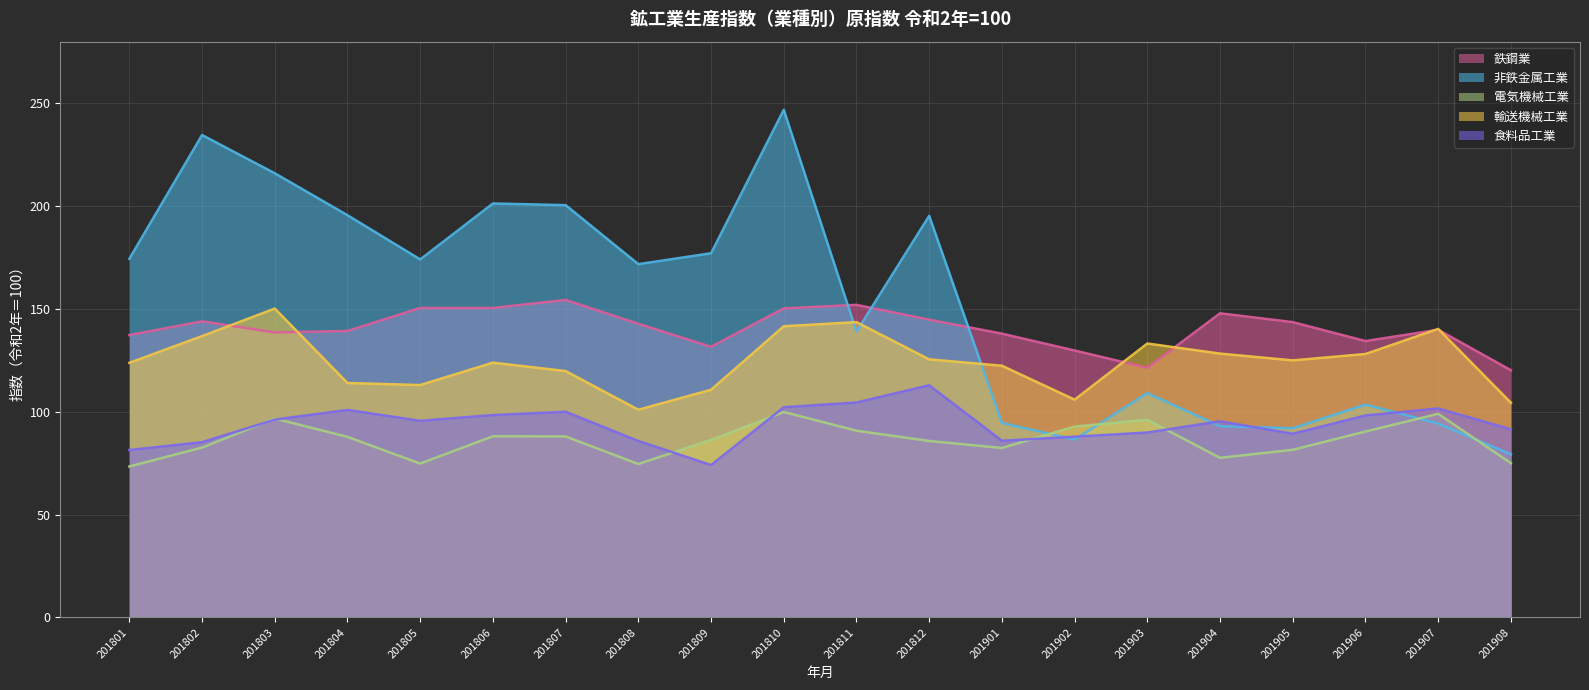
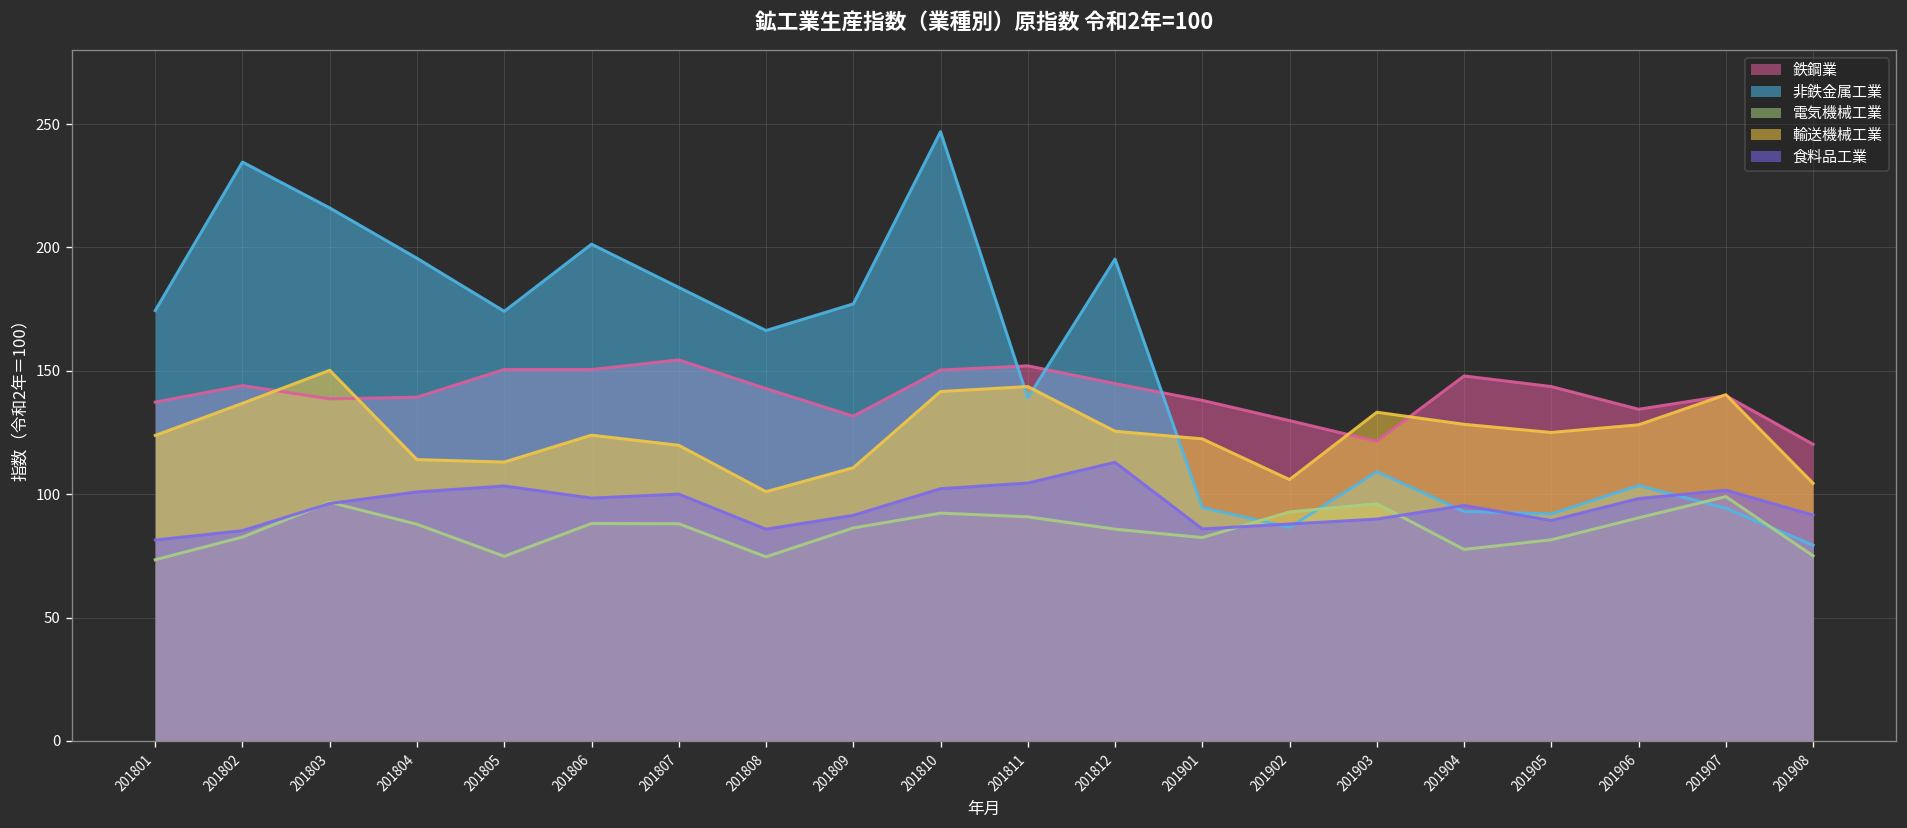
  {
    "鉄鋼業": {
      "201801": 137,
      "201802": 144,
      "201803": 139,
      "201804": 139,
      "201805": 151,
      "201806": 151,
      "201807": 154,
      "201808": 143,
      "201809": 132,
      "201810": 150,
      "201811": 152,
      "201812": 145,
      "201901": 138,
      "201902": 130,
      "201903": 121,
      "201904": 148,
      "201905": 144,
      "201906": 134,
      "201908": 120
    },
    "非鉄金属工業": {
      "201801": 174,
      "201802": 235,
      "201803": 216,
      "201804": 196,
      "201805": 174,
      "201806": 201,
-     "201807": 201,
-     "201808": 172,
+     "201807": 184,
+     "201808": 166,
      "201809": 177,
      "201810": 247,
      "201811": 139,
      "201812": 195,
      "201901": 95,
      "201902": 87,
      "201903": 109,
      "201904": 93,
      "201905": 92,
      "201906": 104,
      "201907": 94,
      "201908": 79
    },
    "電気機械工業": {
      "201801": 73,
      "201802": 83,
      "201804": 88,
      "201805": 75,
      "201806": 88,
      "201807": 88,
      "201808": 75,
      "201809": 86,
-     "201810": 100,
+     "201810": 92,
      "201811": 91,
      "201812": 86,
      "201901": 82,
      "201902": 93,
      "201903": 96,
      "201904": 78,
      "201905": 82,
      "201906": 90,
      "201907": 99,
      "201908": 75
    },
    "輸送機械工業": {
      "201801": 124,
      "201802": 137,
      "201803": 150,
      "201804": 114,
      "201805": 113,
      "201806": 124,
      "201807": 120,
      "201808": 101,
      "201809": 111,
      "201810": 142,
      "201811": 144,
      "201812": 126,
      "201901": 122,
      "201902": 106,
      "201903": 133,
      "201904": 128,
      "201905": 125,
      "201906": 128,
      "201908": 104
    },
    "食料品工業": {
      "201801": 81,
      "201802": 85,
      "201804": 101,
-     "201805": 96,
+     "201805": 103,
      "201806": 98,
      "201807": 100,
      "201808": 86,
-     "201809": 74,
+     "201809": 91,
      "201810": 102,
      "201811": 105,
      "201812": 113,
      "201901": 86,
      "201902": 88,
      "201903": 90,
      "201904": 95,
      "201905": 89,
      "201906": 98,
      "201907": 102,
      "201908": 92
    }
  }
